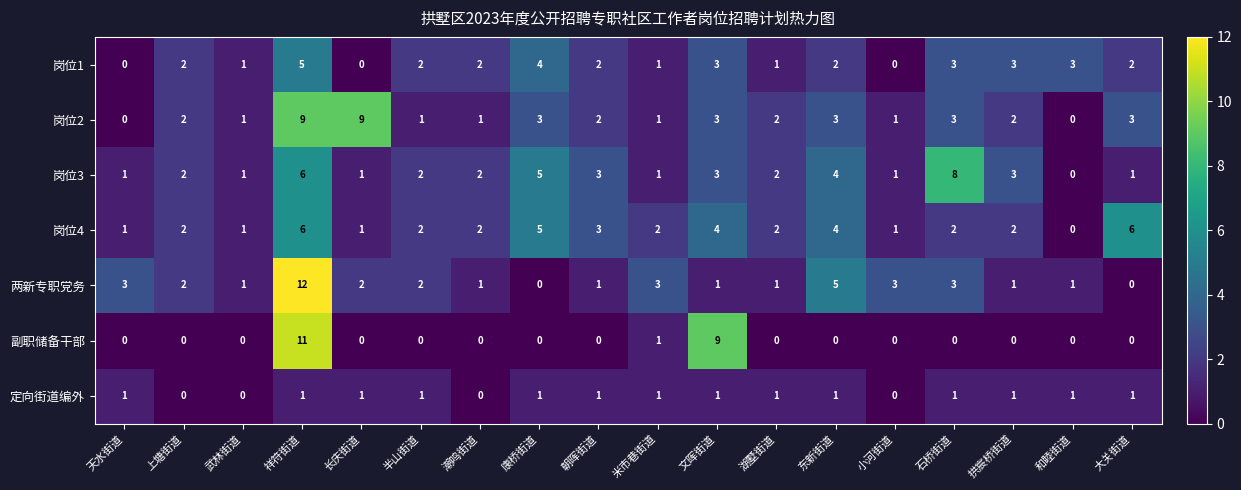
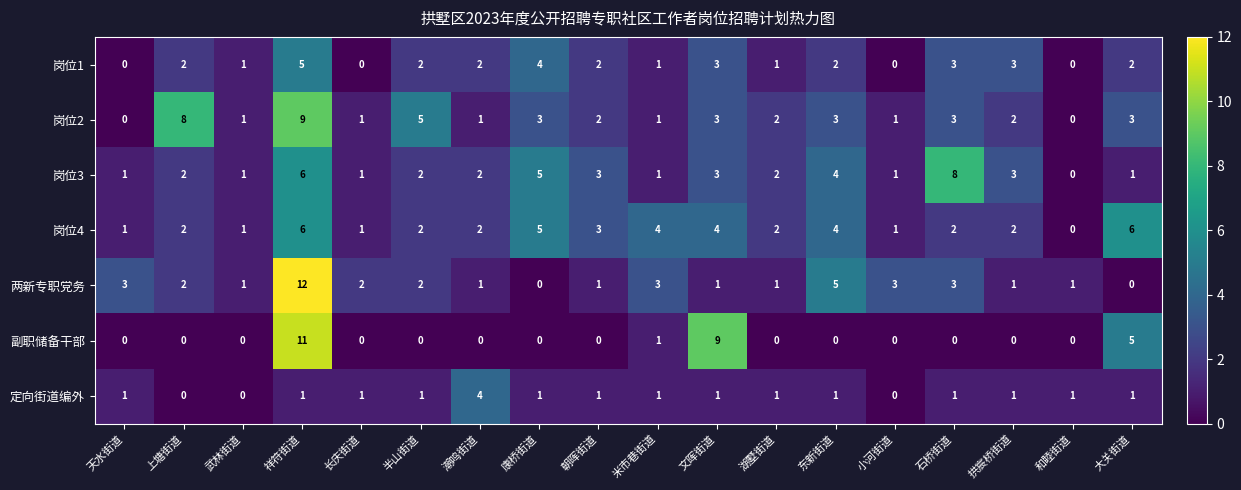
  {
    "岗位1": {
      "天水街道": 0,
      "上塘街道": 2,
      "武林街道": 1,
      "祥符街道": 5,
      "长庆街道": 0,
      "半山街道": 2,
      "潮鸣街道": 2,
      "康桥街道": 4,
      "朝晖街道": 2,
      "米市巷街道": 1,
      "文晖街道": 3,
      "湖墅街道": 1,
      "东新街道": 2,
      "小河街道": 0,
      "石桥街道": 3,
      "拱宸桥街道": 3,
-     "和睦街道": 3,
+     "和睦街道": 0,
      "大关街道": 2
    },
    "岗位2": {
      "天水街道": 0,
-     "上塘街道": 2,
+     "上塘街道": 8,
      "武林街道": 1,
      "祥符街道": 9,
-     "长庆街道": 9,
-     "半山街道": 1,
+     "长庆街道": 1,
+     "半山街道": 5,
      "潮鸣街道": 1,
      "康桥街道": 3,
      "朝晖街道": 2,
      "米市巷街道": 1,
      "文晖街道": 3,
      "湖墅街道": 2,
      "东新街道": 3,
      "小河街道": 1,
      "石桥街道": 3,
      "拱宸桥街道": 2,
      "和睦街道": 0,
      "大关街道": 3
    },
    "岗位3": {
      "天水街道": 1,
      "上塘街道": 2,
      "武林街道": 1,
      "祥符街道": 6,
      "长庆街道": 1,
      "半山街道": 2,
      "潮鸣街道": 2,
      "康桥街道": 5,
      "朝晖街道": 3,
      "米市巷街道": 1,
      "文晖街道": 3,
      "湖墅街道": 2,
      "东新街道": 4,
      "小河街道": 1,
      "石桥街道": 8,
      "拱宸桥街道": 3,
      "和睦街道": 0,
      "大关街道": 1
    },
    "岗位4": {
      "天水街道": 1,
      "上塘街道": 2,
      "武林街道": 1,
      "祥符街道": 6,
      "长庆街道": 1,
      "半山街道": 2,
      "潮鸣街道": 2,
      "康桥街道": 5,
      "朝晖街道": 3,
-     "米市巷街道": 2,
+     "米市巷街道": 4,
      "文晖街道": 4,
      "湖墅街道": 2,
      "东新街道": 4,
      "小河街道": 1,
      "石桥街道": 2,
      "拱宸桥街道": 2,
      "和睦街道": 0,
      "大关街道": 6
    },
    "两新专职党务": {
      "天水街道": 3,
      "上塘街道": 2,
      "武林街道": 1,
      "祥符街道": 12,
      "长庆街道": 2,
      "半山街道": 2,
      "潮鸣街道": 1,
      "康桥街道": 0,
      "朝晖街道": 1,
      "米市巷街道": 3,
      "文晖街道": 1,
      "湖墅街道": 1,
      "东新街道": 5,
      "小河街道": 3,
      "石桥街道": 3,
      "拱宸桥街道": 1,
      "和睦街道": 1,
      "大关街道": 0
    },
    "副职储备干部": {
      "天水街道": 0,
      "上塘街道": 0,
      "武林街道": 0,
      "祥符街道": 11,
      "长庆街道": 0,
      "半山街道": 0,
      "潮鸣街道": 0,
      "康桥街道": 0,
      "朝晖街道": 0,
      "米市巷街道": 1,
      "文晖街道": 9,
      "湖墅街道": 0,
      "东新街道": 0,
      "小河街道": 0,
      "石桥街道": 0,
      "拱宸桥街道": 0,
      "和睦街道": 0,
-     "大关街道": 0
+     "大关街道": 5
    },
    "定向街道编外": {
      "天水街道": 1,
      "上塘街道": 0,
      "武林街道": 0,
      "祥符街道": 1,
      "长庆街道": 1,
      "半山街道": 1,
-     "潮鸣街道": 0,
+     "潮鸣街道": 4,
      "康桥街道": 1,
      "朝晖街道": 1,
      "米市巷街道": 1,
      "文晖街道": 1,
      "湖墅街道": 1,
      "东新街道": 1,
      "小河街道": 0,
      "石桥街道": 1,
      "拱宸桥街道": 1,
      "和睦街道": 1,
      "大关街道": 1
    }
  }
